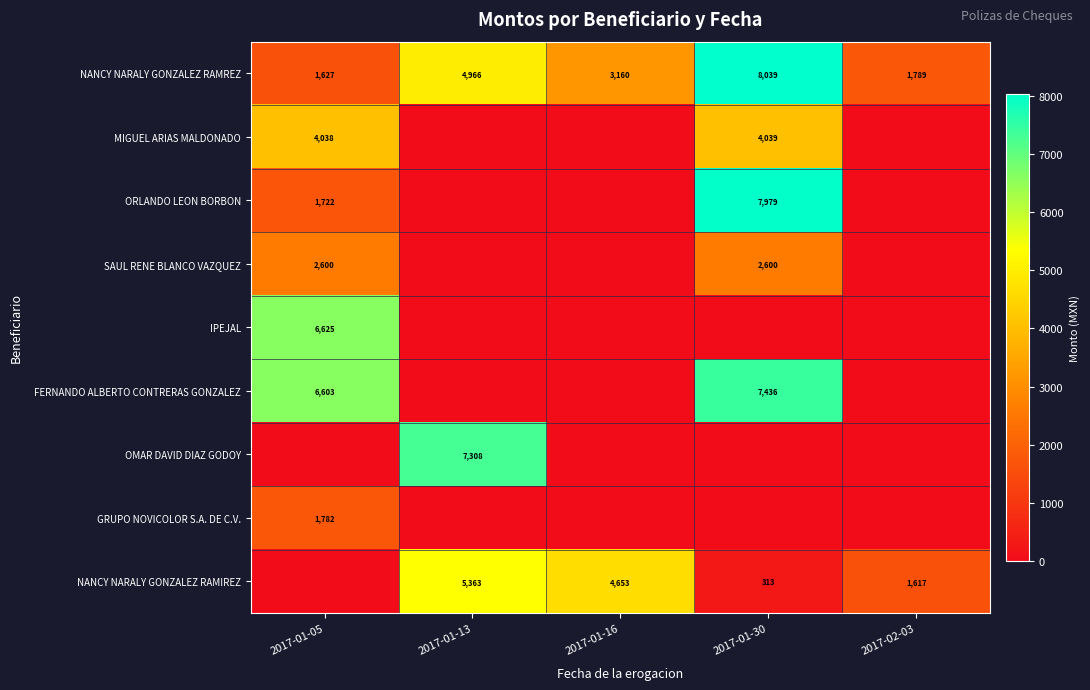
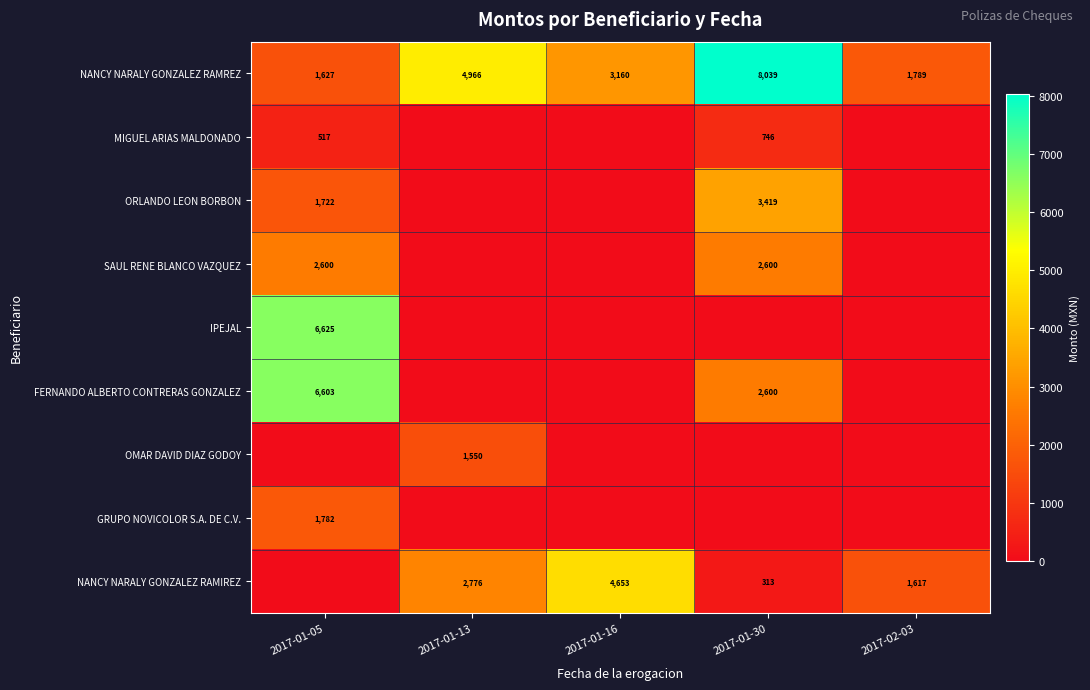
  {
    "NANCY NARALY GONZALEZ RAMREZ": {
      "2017-01-05": "1,627",
      "2017-01-13": "4,966",
      "2017-01-16": "3,160",
      "2017-01-30": "8,039",
      "2017-02-03": "1,789"
    },
    "MIGUEL ARIAS MALDONADO": {
-     "2017-01-05": "4,038",
-     "2017-01-30": "4,039"
+     "2017-01-05": "517",
+     "2017-01-30": "746"
    },
    "ORLANDO LEON BORBON": {
      "2017-01-05": "1,722",
-     "2017-01-30": "7,979"
+     "2017-01-30": "3,419"
    },
    "SAUL RENE BLANCO VAZQUEZ": {
      "2017-01-05": "2,600",
      "2017-01-30": "2,600"
    },
    "IPEJAL": {
      "2017-01-05": "6,625"
    },
    "FERNANDO ALBERTO CONTRERAS GONZALEZ": {
      "2017-01-05": "6,603",
-     "2017-01-30": "7,436"
+     "2017-01-30": "2,600"
    },
    "OMAR DAVID DIAZ GODOY": {
-     "2017-01-13": "7,308"
+     "2017-01-13": "1,550"
    },
    "GRUPO NOVICOLOR S.A. DE C.V.": {
      "2017-01-05": "1,782"
    },
    "NANCY NARALY GONZALEZ RAMIREZ": {
-     "2017-01-13": "5,363",
+     "2017-01-13": "2,776",
      "2017-01-16": "4,653",
      "2017-01-30": "313",
      "2017-02-03": "1,617"
    }
  }
